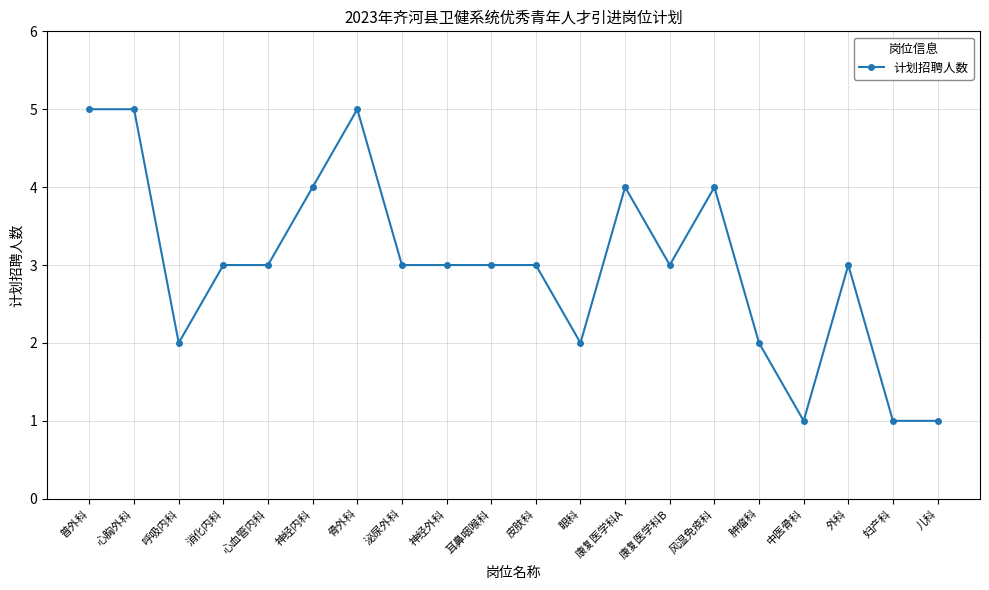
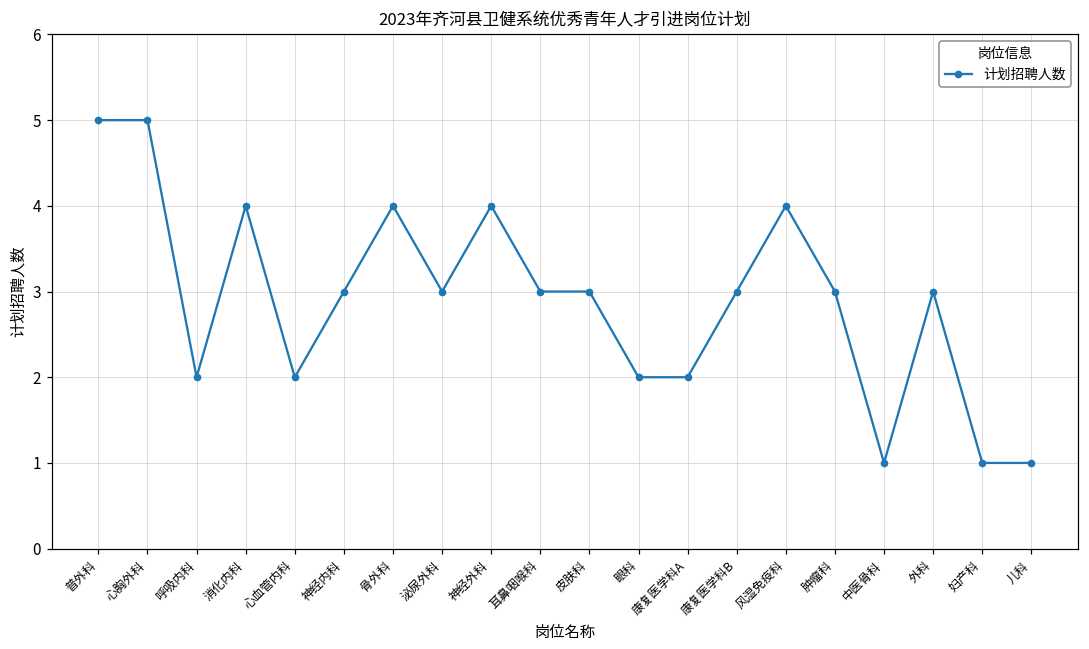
  {
    "普外科": 5,
    "心胸外科": 5,
    "呼吸内科": 2,
-   "消化内科": 3,
-   "心血管内科": 3,
-   "神经内科": 4,
-   "骨外科": 5,
+   "消化内科": 4,
+   "心血管内科": 2,
+   "神经内科": 3,
+   "骨外科": 4,
    "泌尿外科": 3,
-   "神经外科": 3,
+   "神经外科": 4,
    "耳鼻咽喉科": 3,
    "皮肤科": 3,
    "眼科": 2,
-   "康复医学科A": 4,
+   "康复医学科A": 2,
    "康复医学科B": 3,
    "风湿免疫科": 4,
-   "肿瘤科": 2,
+   "肿瘤科": 3,
    "中医骨科": 1,
    "外科": 3,
    "妇产科": 1,
    "儿科": 1
  }
